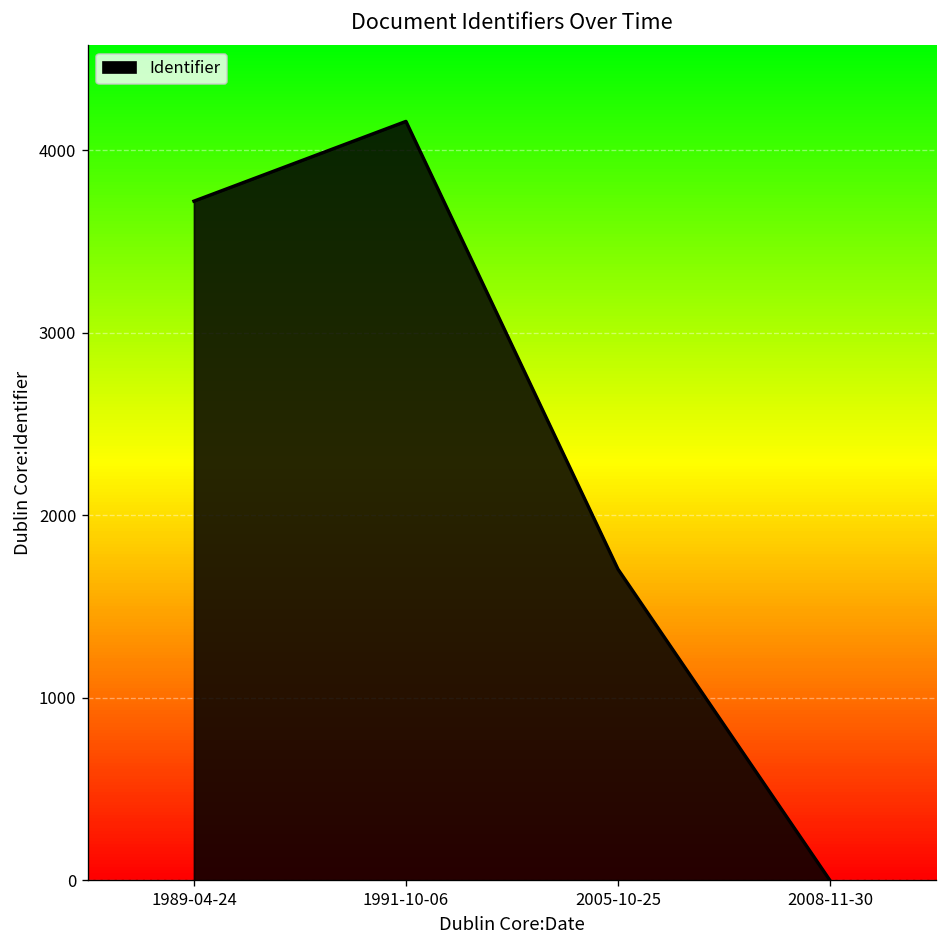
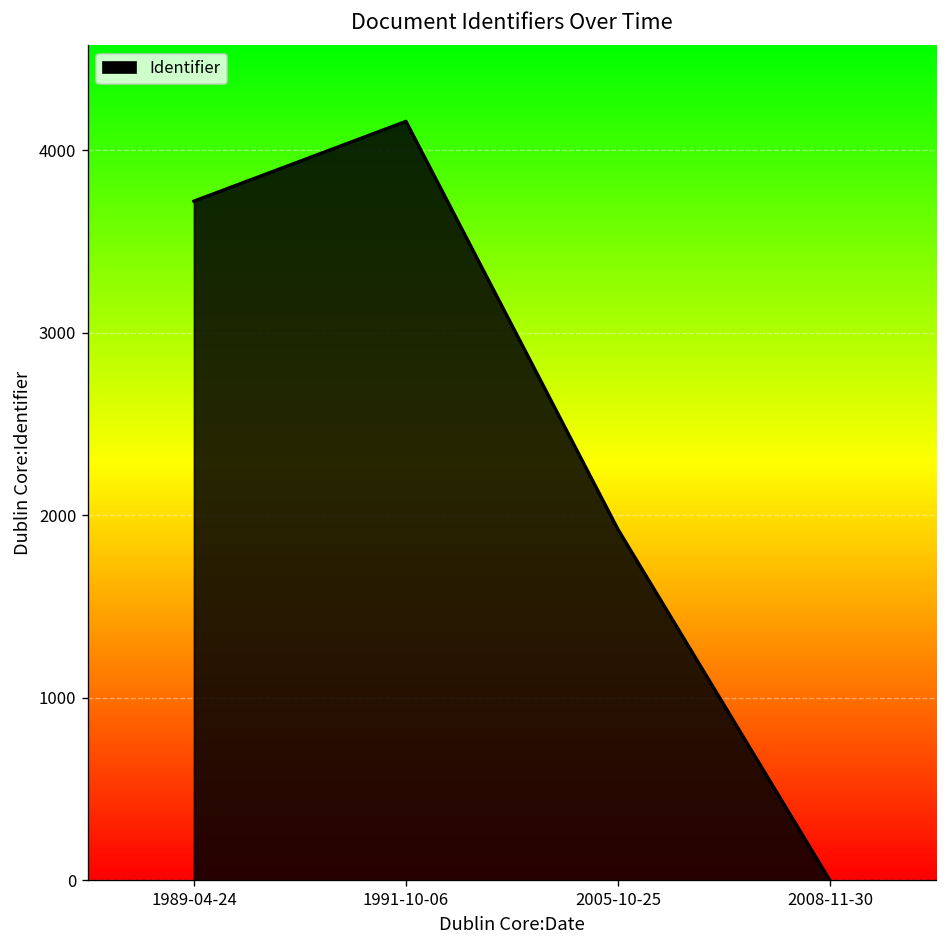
  {
    "1989-04-24": 3720,
    "1991-10-06": 4160,
-   "2005-10-25": 1710,
+   "2005-10-25": 1920,
    "2008-11-30": 0
  }
